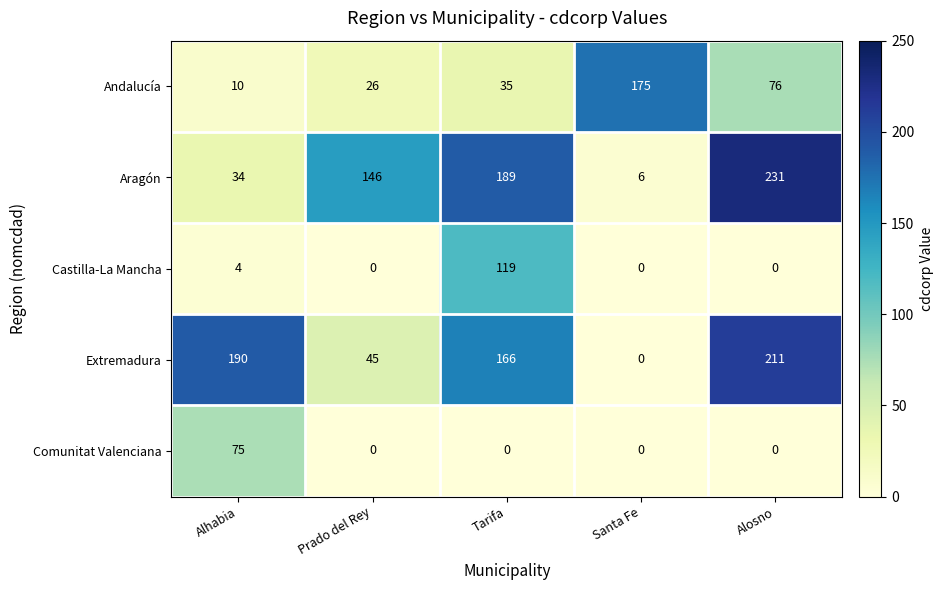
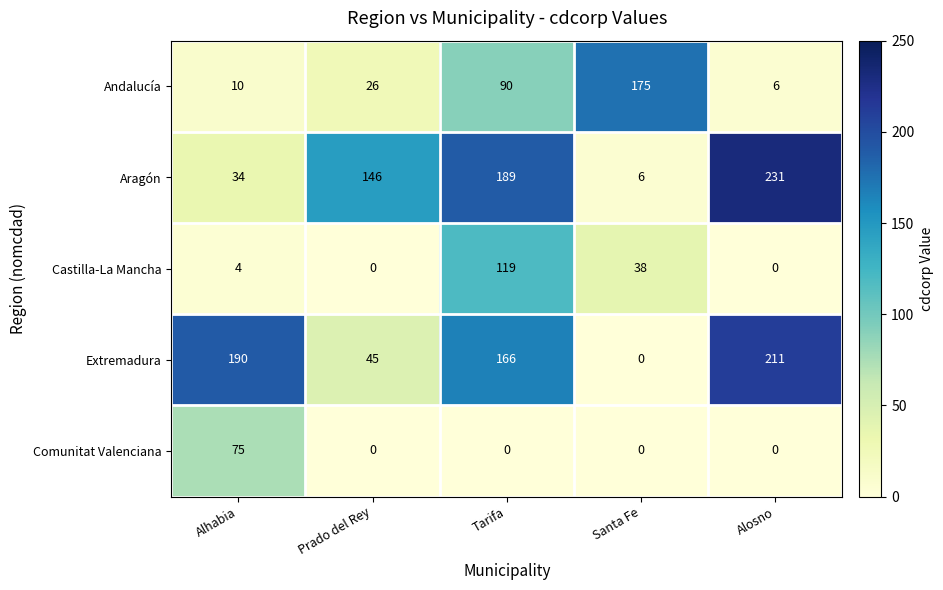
  {
    "Andalucía": {
      "Alhabia": 10,
      "Prado del Rey": 26,
-     "Tarifa": 35,
+     "Tarifa": 90,
      "Santa Fe": 175,
-     "Alosno": 76
+     "Alosno": 6
    },
    "Aragón": {
      "Alhabia": 34,
      "Prado del Rey": 146,
      "Tarifa": 189,
      "Santa Fe": 6,
      "Alosno": 231
    },
    "Castilla-La Mancha": {
      "Alhabia": 4,
      "Prado del Rey": 0,
      "Tarifa": 119,
-     "Santa Fe": 0,
+     "Santa Fe": 38,
      "Alosno": 0
    },
    "Extremadura": {
      "Alhabia": 190,
      "Prado del Rey": 45,
      "Tarifa": 166,
      "Santa Fe": 0,
      "Alosno": 211
    },
    "Comunitat Valenciana": {
      "Alhabia": 75,
      "Prado del Rey": 0,
      "Tarifa": 0,
      "Santa Fe": 0,
      "Alosno": 0
    }
  }
